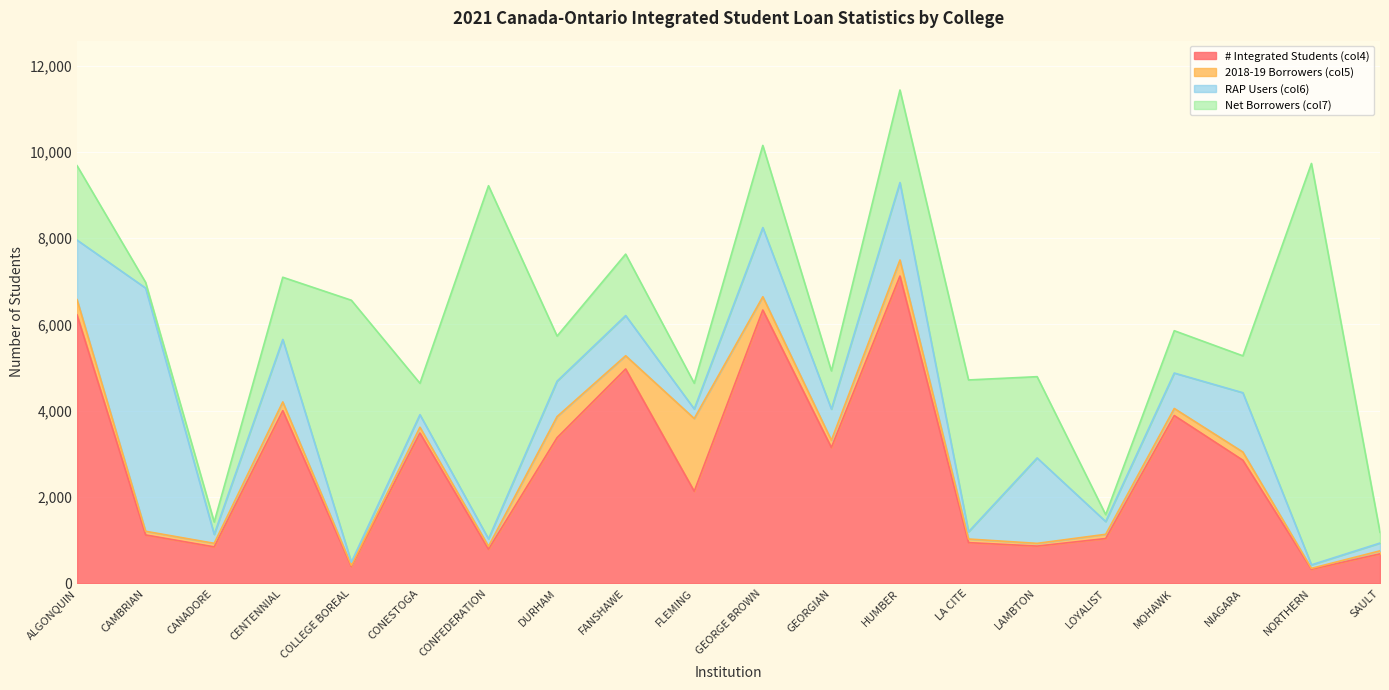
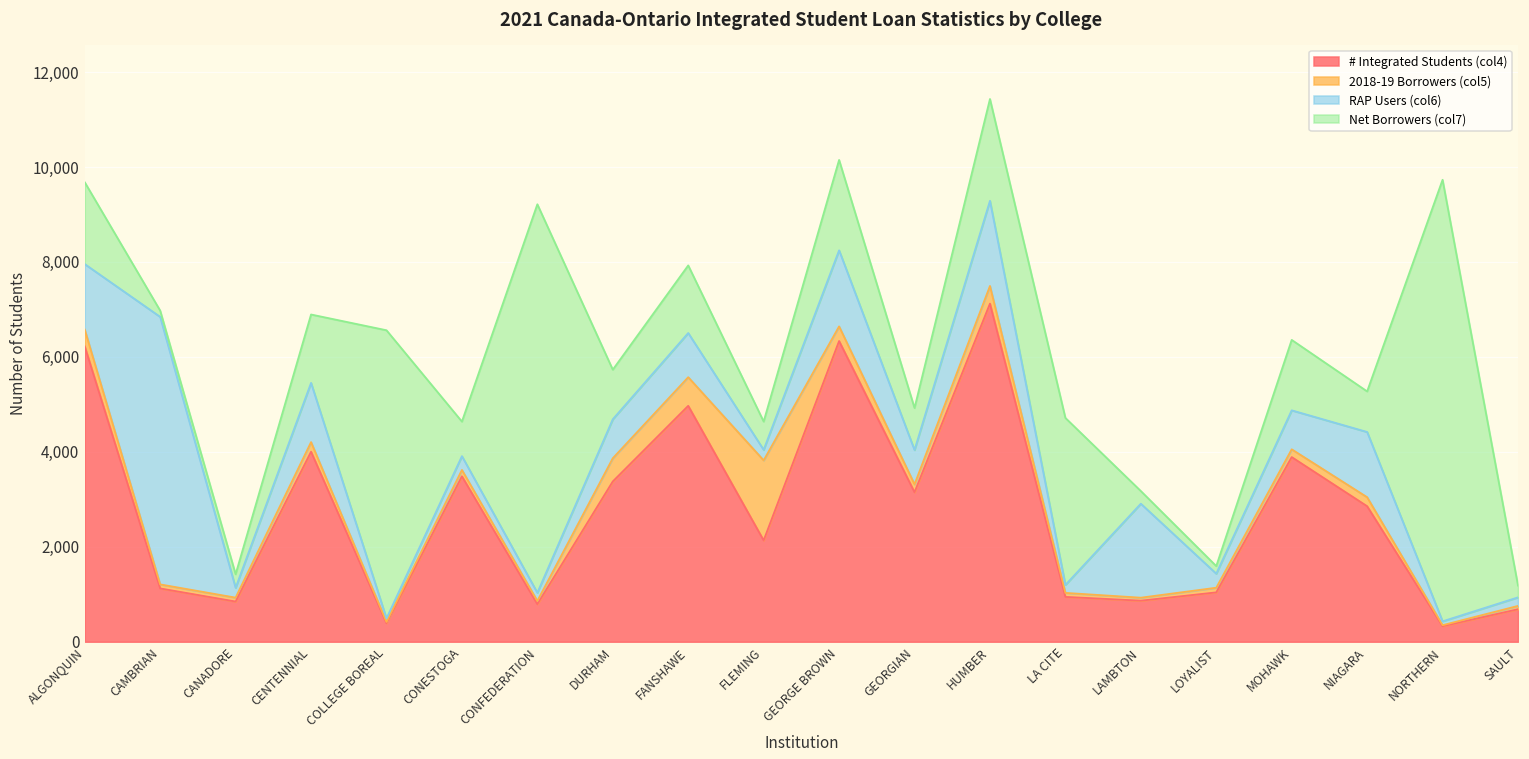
  {
    "# Integrated Students (col4)": {
      "ALGONQUIN": "6,200",
      "CAMBRIAN": "1,100",
      "CANADORE": "800",
      "CENTENNIAL": "4,000",
      "CONESTOGA": "3,500",
      "CONFEDERATION": "800",
      "DURHAM": "3,400",
      "FANSHAWE": "5,000",
      "FLEMING": "2,100",
      "GEORGE BROWN": "6,300",
      "GEORGIAN": "3,100",
      "HUMBER": "7,100",
      "LA CITE": "900",
      "LAMBTON": "900",
      "LOYALIST": "1,000",
      "MOHAWK": "3,900",
      "NIAGARA": "2,900",
      "SAULT": "700"
    },
    "2018-19 Borrowers (col5)": {
      "ALGONQUIN": "400",
      "CAMBRIAN": "100",
      "CANADORE": "100",
      "CENTENNIAL": "200",
      "CONESTOGA": "100",
      "CONFEDERATION": "100",
      "DURHAM": "500",
-     "FANSHAWE": "300",
+     "FANSHAWE": "600",
      "FLEMING": "1,700",
      "GEORGE BROWN": "300",
      "GEORGIAN": "200",
      "HUMBER": "400",
      "LA CITE": "100",
      "LAMBTON": "100",
      "LOYALIST": "100",
      "MOHAWK": "200",
      "NIAGARA": "200",
      "SAULT": "100"
    },
    "RAP Users (col6)": {
      "ALGONQUIN": "1,400",
      "CAMBRIAN": "5,600",
      "CANADORE": "200",
-     "CENTENNIAL": "1,400",
+     "CENTENNIAL": "1,200",
      "COLLEGE BOREAL": "100",
      "CONESTOGA": "300",
      "CONFEDERATION": "200",
      "DURHAM": "800",
      "FANSHAWE": "900",
      "FLEMING": "200",
      "GEORGE BROWN": "1,600",
      "GEORGIAN": "700",
      "HUMBER": "1,800",
      "LA CITE": "200",
      "LAMBTON": "2,000",
      "LOYALIST": "300",
      "MOHAWK": "800",
      "NIAGARA": "1,400",
      "NORTHERN": "100",
      "SAULT": "200"
    },
    "Net Borrowers (col7)": {
      "ALGONQUIN": "1,700",
      "CAMBRIAN": "100",
      "CANADORE": "300",
      "CENTENNIAL": "1,400",
      "COLLEGE BOREAL": "6,100",
      "CONESTOGA": "700",
      "CONFEDERATION": "8,200",
      "DURHAM": "1,000",
      "FANSHAWE": "1,400",
      "FLEMING": "600",
      "GEORGE BROWN": "1,900",
      "GEORGIAN": "900",
      "HUMBER": "2,100",
      "LA CITE": "3,500",
-     "LAMBTON": "1,900",
+     "LAMBTON": "300",
      "LOYALIST": "200",
-     "MOHAWK": "1,000",
+     "MOHAWK": "1,500",
      "NIAGARA": "900",
      "NORTHERN": "9,300",
      "SAULT": "200"
    }
  }
